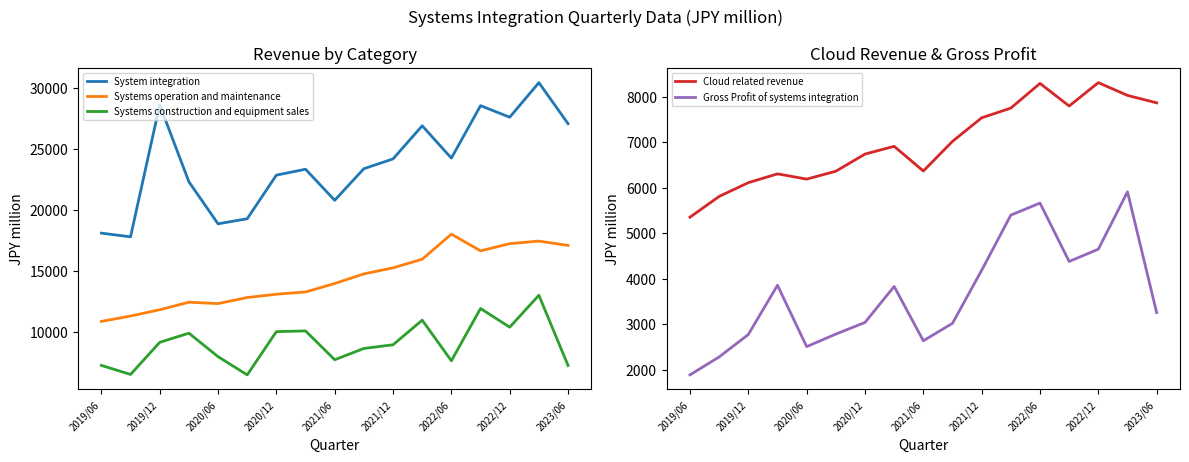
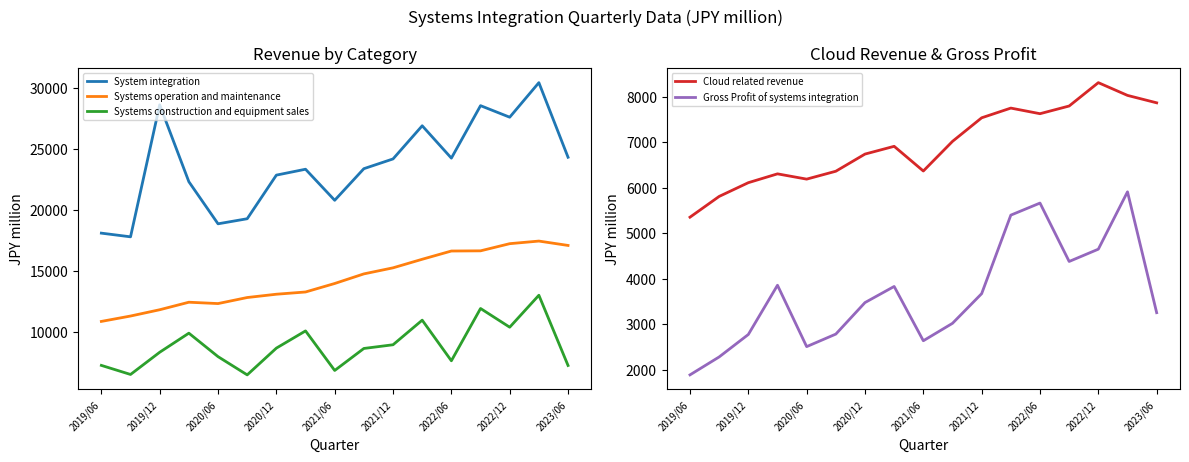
  {
    "Revenue by Category": {
      "System integration": {
        "2019/06": 18100,
        "2020/06": 18900,
        "2020/12": 22900,
        "2021/06": 20800,
        "2021/12": 24200,
        "2022/06": 24300,
        "2022/12": 27600,
-       "2023/06": 27100
+       "2023/06": 24300
      },
      "Systems operation and maintenance": {
        "2019/06": 10900,
        "2019/12": 11800,
        "2020/06": 12300,
        "2020/12": 13100,
        "2021/06": 14000,
        "2021/12": 15300,
-       "2022/06": 18000,
+       "2022/06": 16600,
        "2022/12": 17200,
        "2023/06": 17100
      },
      "Systems construction and equipment sales": {
        "2019/06": 7200,
-       "2019/12": 9100,
+       "2019/12": 8300,
        "2020/06": 8000,
-       "2020/12": 10000,
-       "2021/06": 7700,
+       "2020/12": 8700,
+       "2021/06": 6800,
        "2021/12": 8900,
        "2022/06": 7600,
        "2022/12": 10400,
        "2023/06": 7200
      }
    },
    "Cloud Revenue & Gross Profit": {
      "Cloud related revenue": {
        "2019/06": 5400,
        "2019/12": 6100,
        "2020/06": 6200,
        "2020/12": 6700,
        "2021/06": 6400,
        "2021/12": 7500,
-       "2022/06": 8300,
+       "2022/06": 7600,
        "2022/12": 8300,
        "2023/06": 7900
      },
      "Gross Profit of systems integration": {
        "2019/06": 1900,
        "2019/12": 2800,
        "2020/06": 2500,
-       "2020/12": 3000,
+       "2020/12": 3500,
        "2021/06": 2600,
-       "2021/12": 4200,
+       "2021/12": 3700,
        "2022/06": 5700,
        "2022/12": 4700,
        "2023/06": 3300
      }
    }
  }
